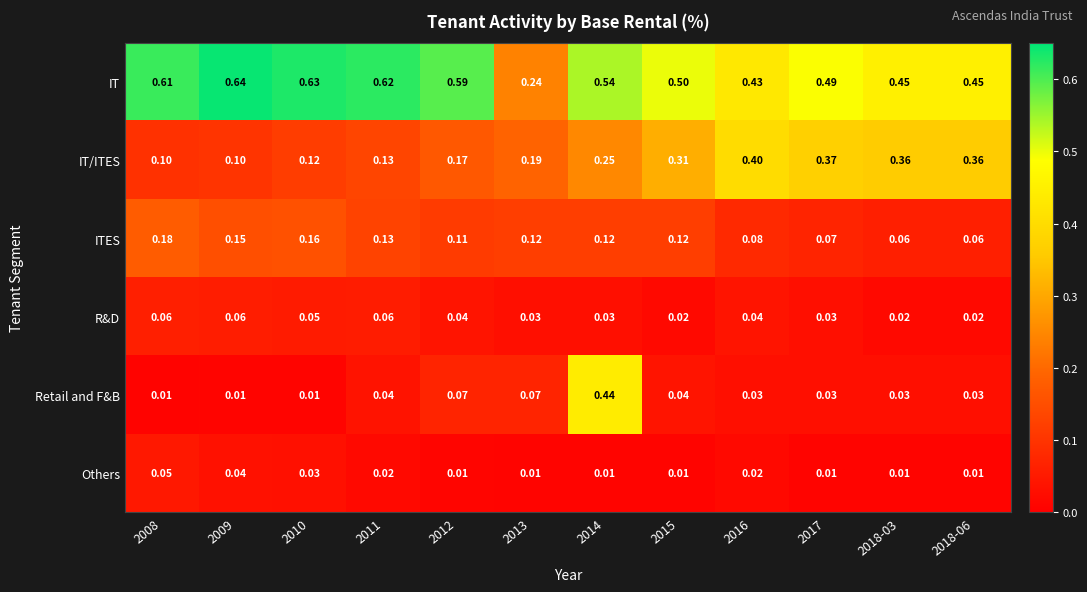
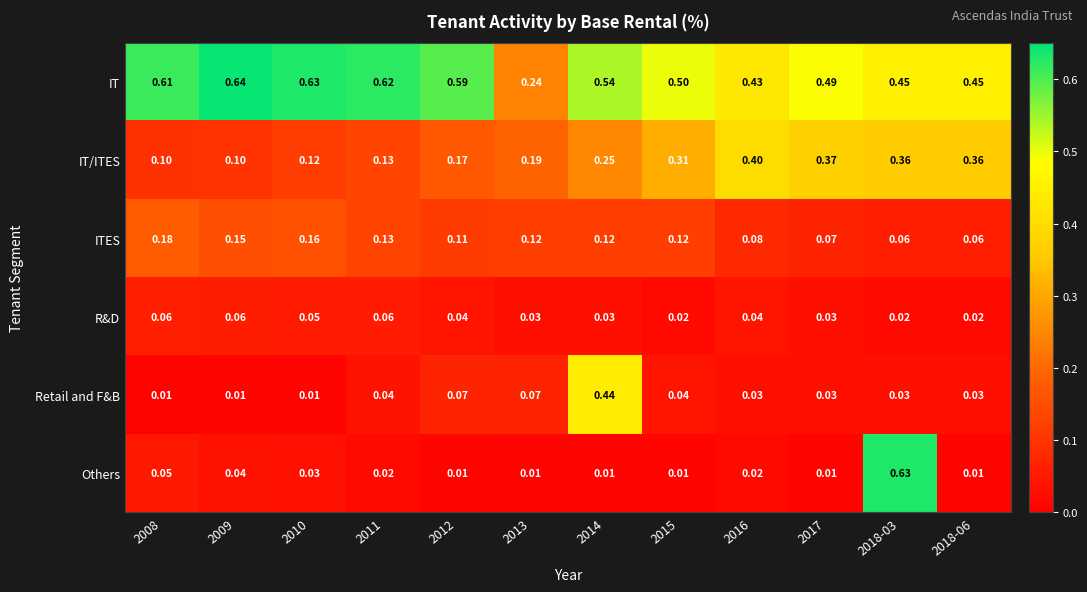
  {
    "IT": {
      "2008": 0.61,
      "2009": 0.64,
      "2010": 0.63,
      "2011": 0.62,
      "2012": 0.59,
      "2013": 0.24,
      "2014": 0.54,
      "2015": 0.50,
      "2016": 0.43,
      "2017": 0.49,
      "2018-03": 0.45,
      "2018-06": 0.45
    },
    "IT/ITES": {
      "2008": 0.10,
      "2009": 0.10,
      "2010": 0.12,
      "2011": 0.13,
      "2012": 0.17,
      "2013": 0.19,
      "2014": 0.25,
      "2015": 0.31,
      "2016": 0.40,
      "2017": 0.37,
      "2018-03": 0.36,
      "2018-06": 0.36
    },
    "ITES": {
      "2008": 0.18,
      "2009": 0.15,
      "2010": 0.16,
      "2011": 0.13,
      "2012": 0.11,
      "2013": 0.12,
      "2014": 0.12,
      "2015": 0.12,
      "2016": 0.08,
      "2017": 0.07,
      "2018-03": 0.06,
      "2018-06": 0.06
    },
    "R&D": {
      "2008": 0.06,
      "2009": 0.06,
      "2010": 0.05,
      "2011": 0.06,
      "2012": 0.04,
      "2013": 0.03,
      "2014": 0.03,
      "2015": 0.02,
      "2016": 0.04,
      "2017": 0.03,
      "2018-03": 0.02,
      "2018-06": 0.02
    },
    "Retail and F&B": {
      "2008": 0.01,
      "2009": 0.01,
      "2010": 0.01,
      "2011": 0.04,
      "2012": 0.07,
      "2013": 0.07,
      "2014": 0.44,
      "2015": 0.04,
      "2016": 0.03,
      "2017": 0.03,
      "2018-03": 0.03,
      "2018-06": 0.03
    },
    "Others": {
      "2008": 0.05,
      "2009": 0.04,
      "2010": 0.03,
      "2011": 0.02,
      "2012": 0.01,
      "2013": 0.01,
      "2014": 0.01,
      "2015": 0.01,
      "2016": 0.02,
      "2017": 0.01,
-     "2018-03": 0.01,
+     "2018-03": 0.63,
      "2018-06": 0.01
    }
  }
